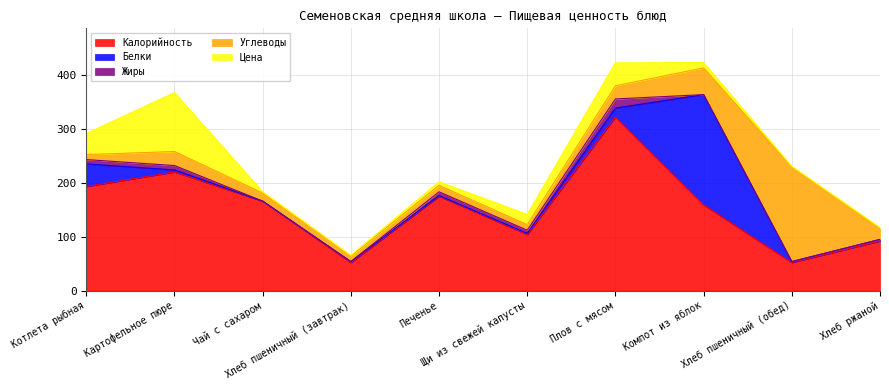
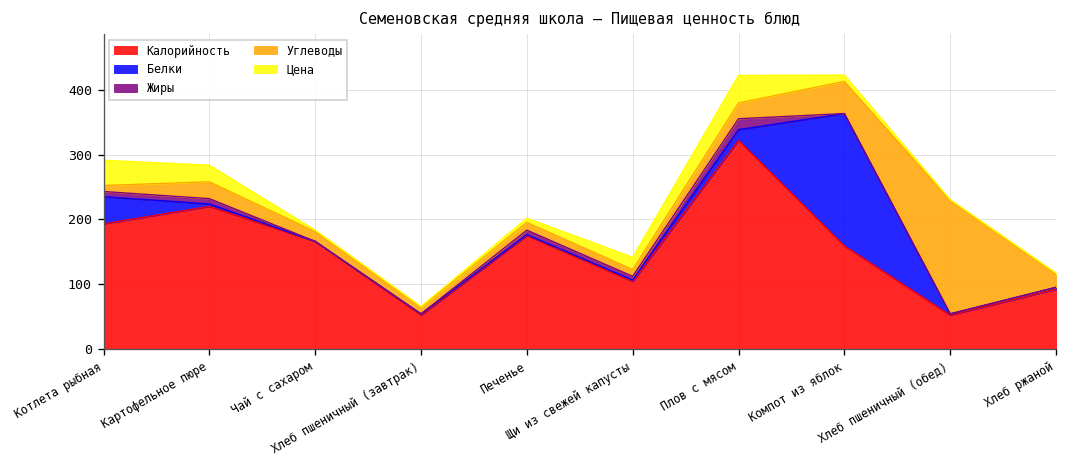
  {
    "Калорийность": {
      "Котлета рыбная": 190,
      "Плов с мясом": 320,
      "Компот из яблок": 160
    },
    "Белки": {
      "Котлета рыбная": 40,
      "Плов с мясом": 20
    },
    "Жиры": {
      "Котлета рыбная": 10,
      "Картофельное пюре": 10,
      "Печенье": 10,
      "Щи из свежей капусты": 10,
      "Плов с мясом": 20
    },
    "Углеводы": {
      "Котлета рыбная": 10,
      "Картофельное пюре": 30,
      "Печенье": 10,
      "Щи из свежей капусты": 10,
      "Плов с мясом": 20,
      "Компот из яблок": 50
    },
    "Цена": {
      "Котлета рыбная": 40,
-     "Картофельное пюре": 110,
+     "Картофельное пюре": 30,
      "Печенье": 10,
      "Щи из свежей капусты": 20,
      "Плов с мясом": 40,
      "Компот из яблок": 10
    }
  }
